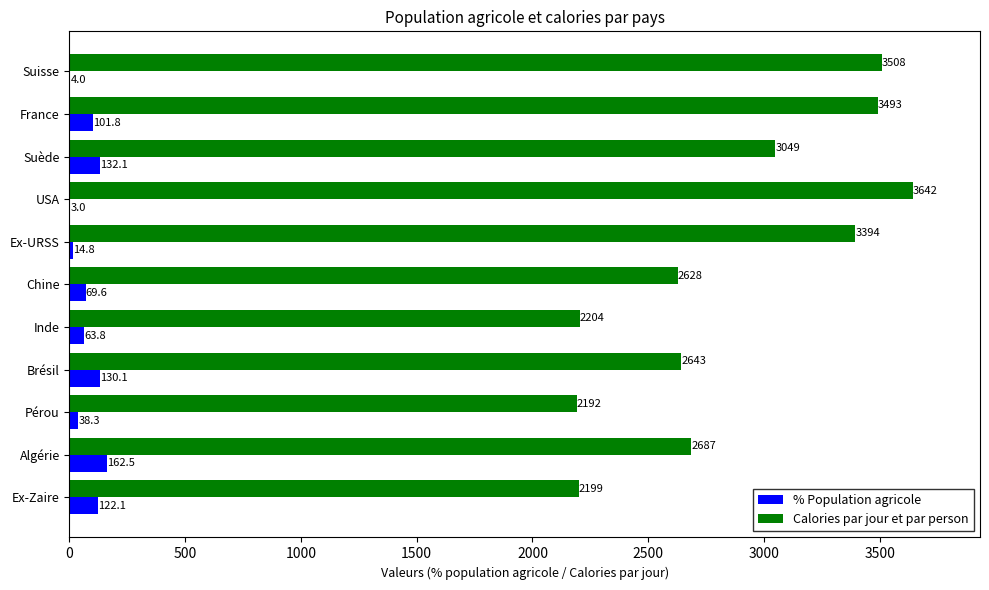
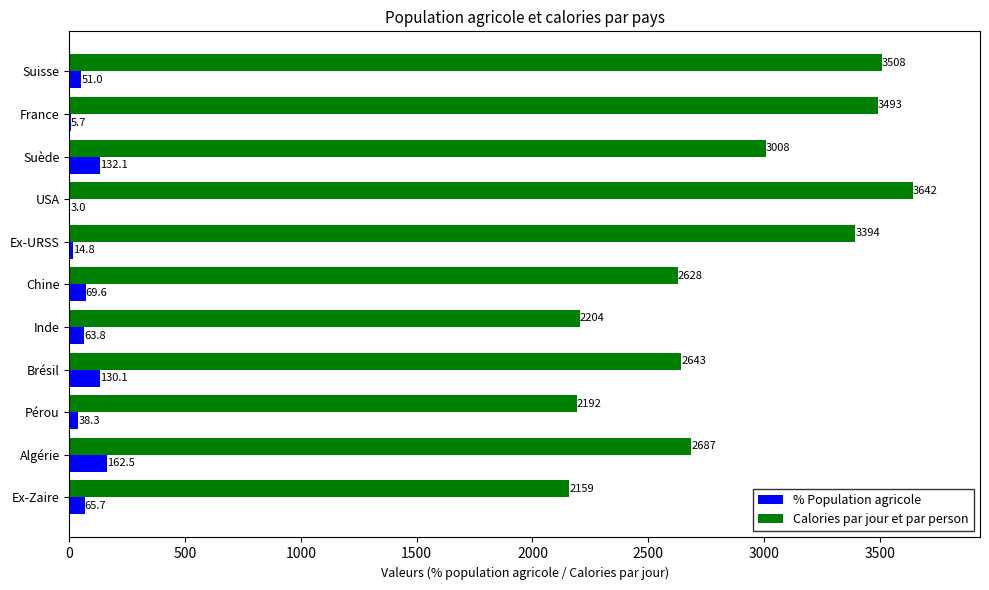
  {
    "% Population agricole": {
-     "Suisse": 4.0,
-     "France": 101.8,
+     "Suisse": 51.0,
+     "France": 5.7,
      "Suède": 132.1,
      "USA": 3.0,
      "Ex-URSS": 14.8,
      "Chine": 69.6,
      "Inde": 63.8,
      "Brésil": 130.1,
      "Pérou": 38.3,
      "Algérie": 162.5,
-     "Ex-Zaire": 122.1
+     "Ex-Zaire": 65.7
    },
    "Calories par jour et par person": {
      "Suisse": 3508,
      "France": 3493,
-     "Suède": 3049,
+     "Suède": 3008,
      "USA": 3642,
      "Ex-URSS": 3394,
      "Chine": 2628,
      "Inde": 2204,
      "Brésil": 2643,
      "Pérou": 2192,
      "Algérie": 2687,
-     "Ex-Zaire": 2199
+     "Ex-Zaire": 2159
    }
  }
